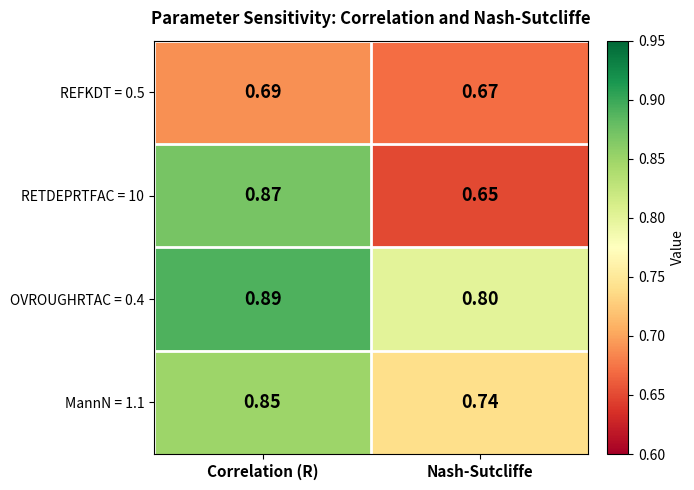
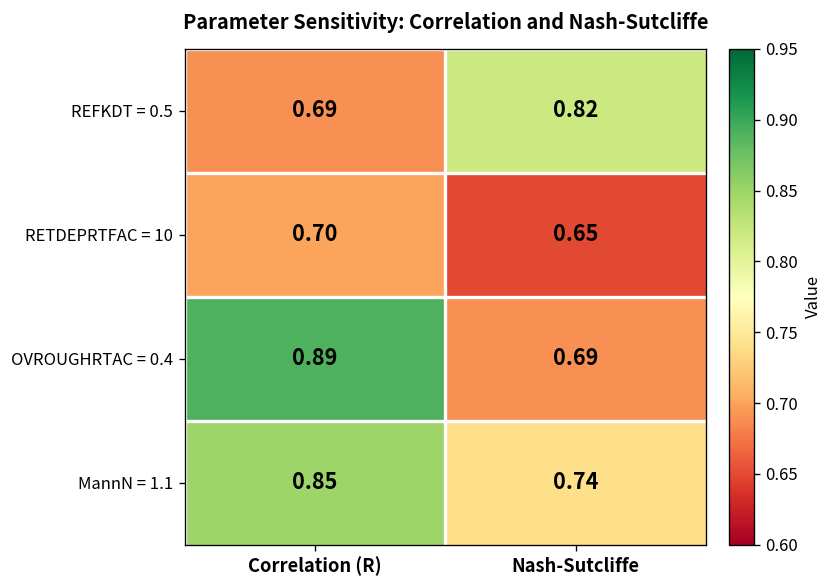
  {
    "REFKDT = 0.5": {
      "Correlation (R)": 0.69,
-     "Nash-Sutcliffe": 0.67
+     "Nash-Sutcliffe": 0.82
    },
    "RETDEPRTFAC = 10": {
-     "Correlation (R)": 0.87,
+     "Correlation (R)": 0.70,
      "Nash-Sutcliffe": 0.65
    },
    "OVROUGHRTAC = 0.4": {
      "Correlation (R)": 0.89,
-     "Nash-Sutcliffe": 0.80
+     "Nash-Sutcliffe": 0.69
    },
    "MannN = 1.1": {
      "Correlation (R)": 0.85,
      "Nash-Sutcliffe": 0.74
    }
  }
